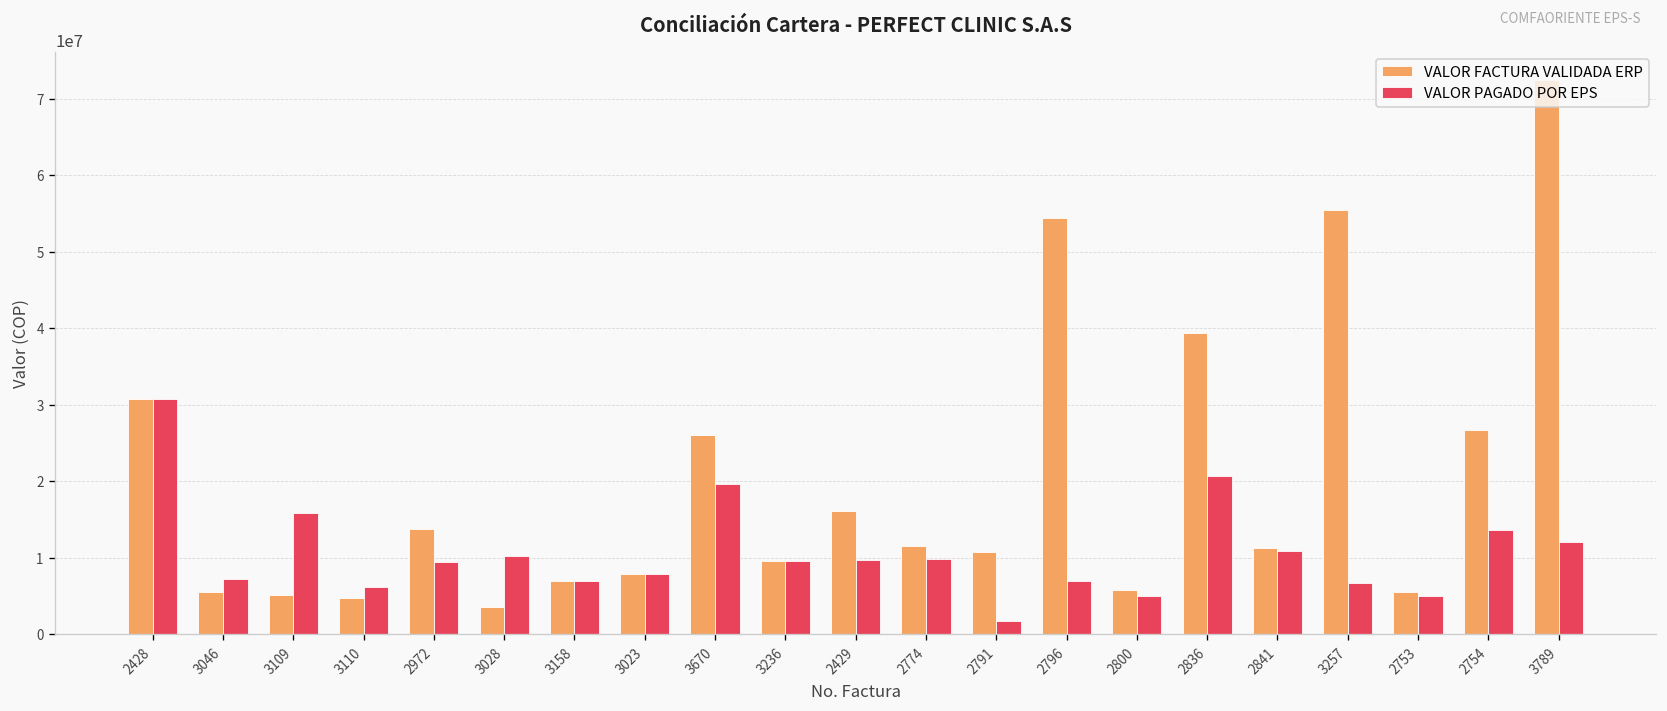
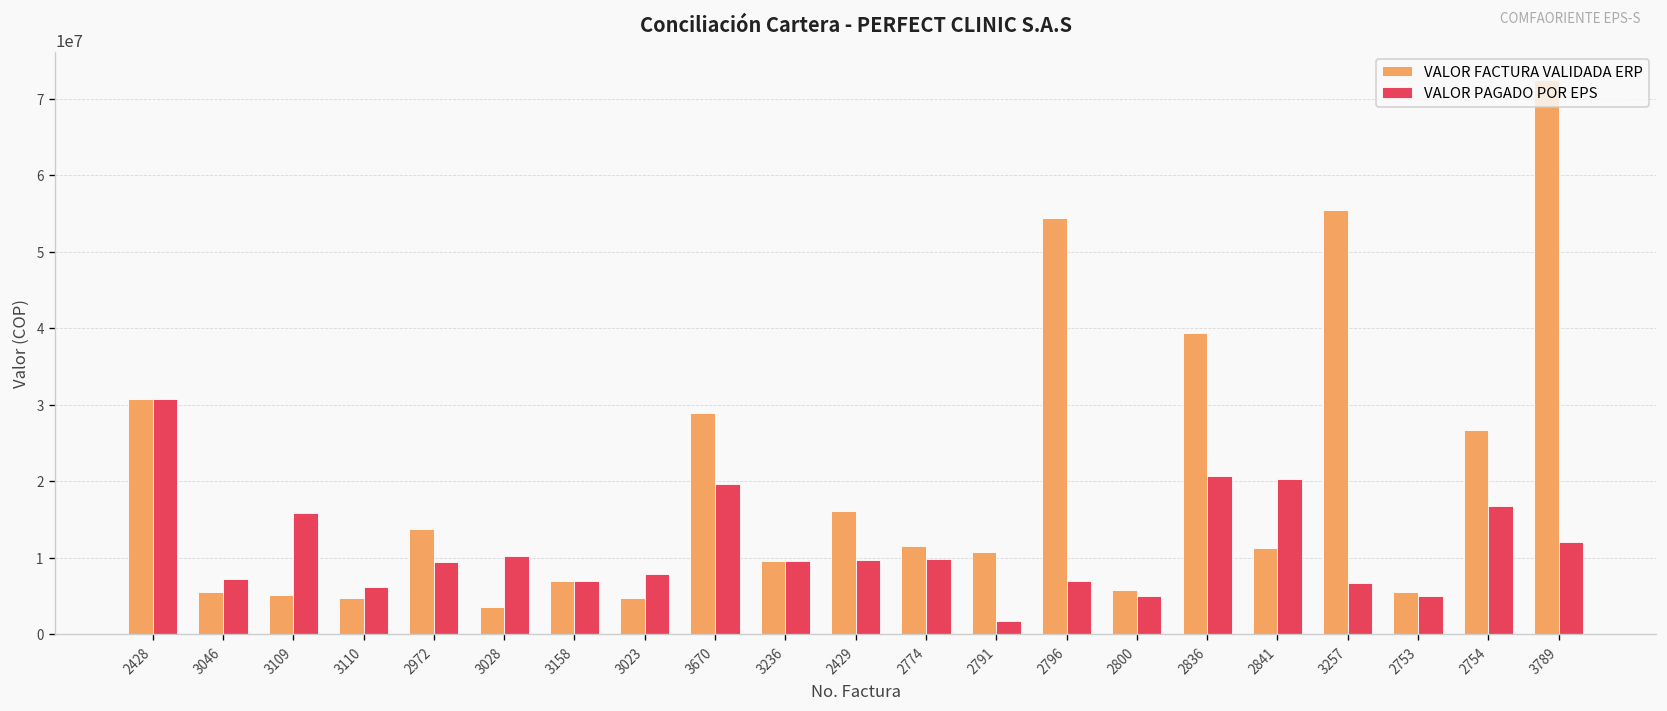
  {
    "VALOR FACTURA VALIDADA ERP": {
      "2428": 31000000,
      "3046": 6000000,
      "3109": 5000000,
      "3110": 5000000,
      "2972": 14000000,
      "3028": 4000000,
      "3158": 7000000,
-     "3023": 8000000,
-     "3670": 26000000,
+     "3023": 5000000,
+     "3670": 29000000,
      "3236": 10000000,
      "2429": 16000000,
      "2774": 12000000,
      "2791": 11000000,
      "2796": 54000000,
      "2800": 6000000,
      "2836": 39000000,
      "2841": 11000000,
      "3257": 55000000,
      "2753": 6000000,
      "2754": 27000000
    },
    "VALOR PAGADO POR EPS": {
      "2428": 31000000,
      "3046": 7000000,
      "3109": 16000000,
      "3110": 6000000,
      "2972": 9000000,
      "3028": 10000000,
      "3158": 7000000,
      "3023": 8000000,
      "3670": 20000000,
      "3236": 10000000,
      "2429": 10000000,
      "2774": 10000000,
      "2791": 2000000,
      "2796": 7000000,
      "2800": 5000000,
      "2836": 21000000,
-     "2841": 11000000,
+     "2841": 20000000,
      "3257": 7000000,
      "2753": 5000000,
-     "2754": 14000000,
+     "2754": 17000000,
      "3789": 12000000
    }
  }
